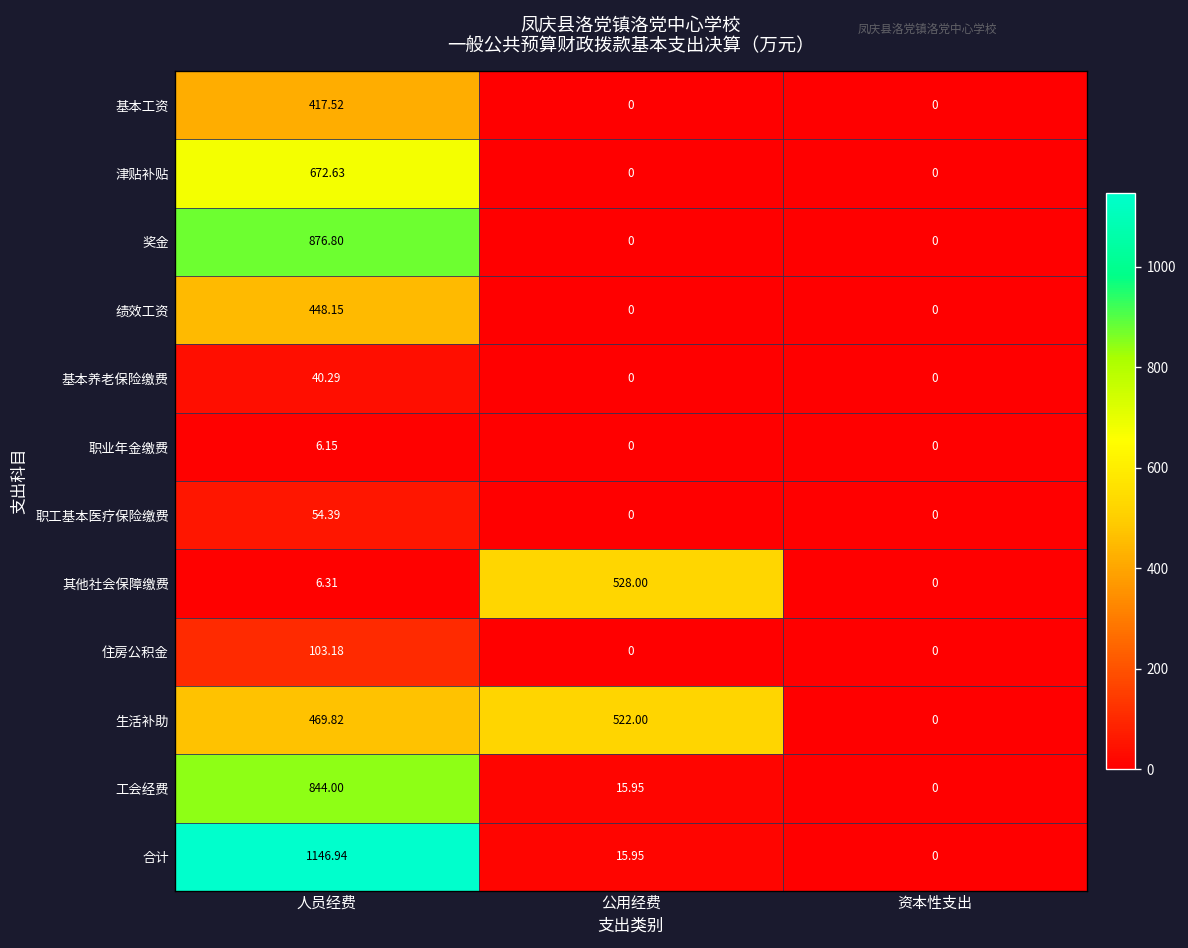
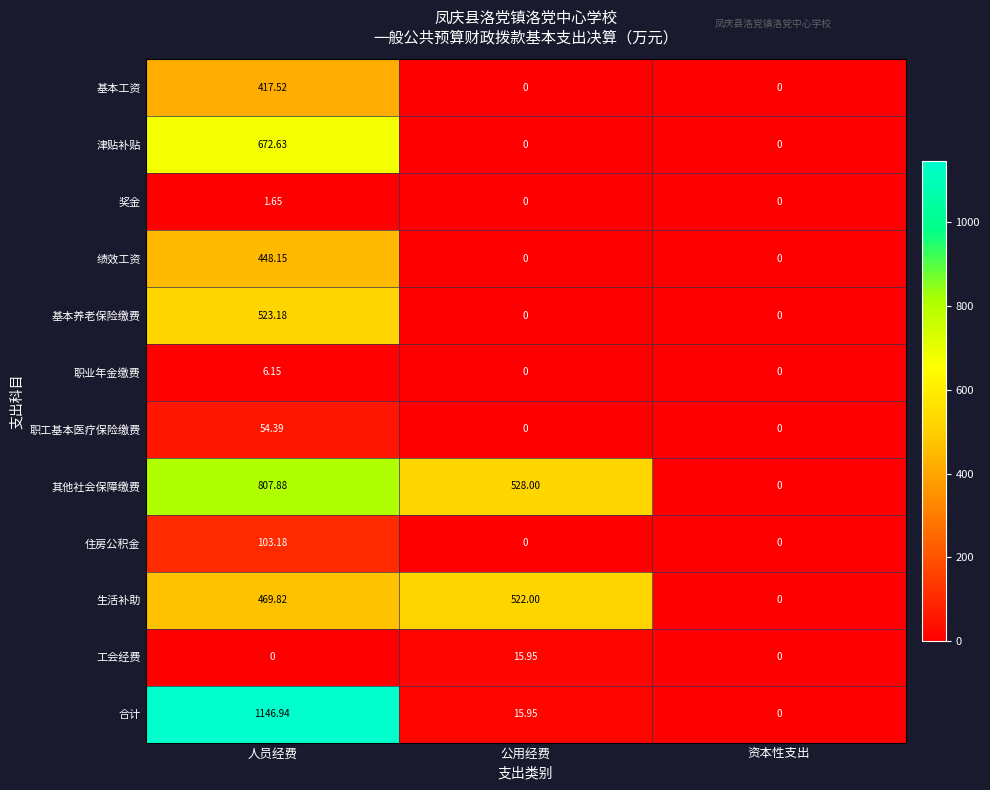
  {
    "基本工资": {
      "人员经费": 417.52,
      "公用经费": 0,
      "资本性支出": 0
    },
    "津贴补贴": {
      "人员经费": 672.63,
      "公用经费": 0,
      "资本性支出": 0
    },
    "奖金": {
-     "人员经费": 876.80,
+     "人员经费": 1.65,
      "公用经费": 0,
      "资本性支出": 0
    },
    "绩效工资": {
      "人员经费": 448.15,
      "公用经费": 0,
      "资本性支出": 0
    },
    "基本养老保险缴费": {
-     "人员经费": 40.29,
+     "人员经费": 523.18,
      "公用经费": 0,
      "资本性支出": 0
    },
    "职业年金缴费": {
      "人员经费": 6.15,
      "公用经费": 0,
      "资本性支出": 0
    },
    "职工基本医疗保险缴费": {
      "人员经费": 54.39,
      "公用经费": 0,
      "资本性支出": 0
    },
    "其他社会保障缴费": {
-     "人员经费": 6.31,
+     "人员经费": 807.88,
      "公用经费": 528.00,
      "资本性支出": 0
    },
    "住房公积金": {
      "人员经费": 103.18,
      "公用经费": 0,
      "资本性支出": 0
    },
    "生活补助": {
      "人员经费": 469.82,
      "公用经费": 522.00,
      "资本性支出": 0
    },
    "工会经费": {
-     "人员经费": 844.00,
+     "人员经费": 0,
      "公用经费": 15.95,
      "资本性支出": 0
    },
    "合计": {
      "人员经费": 1146.94,
      "公用经费": 15.95,
      "资本性支出": 0
    }
  }
